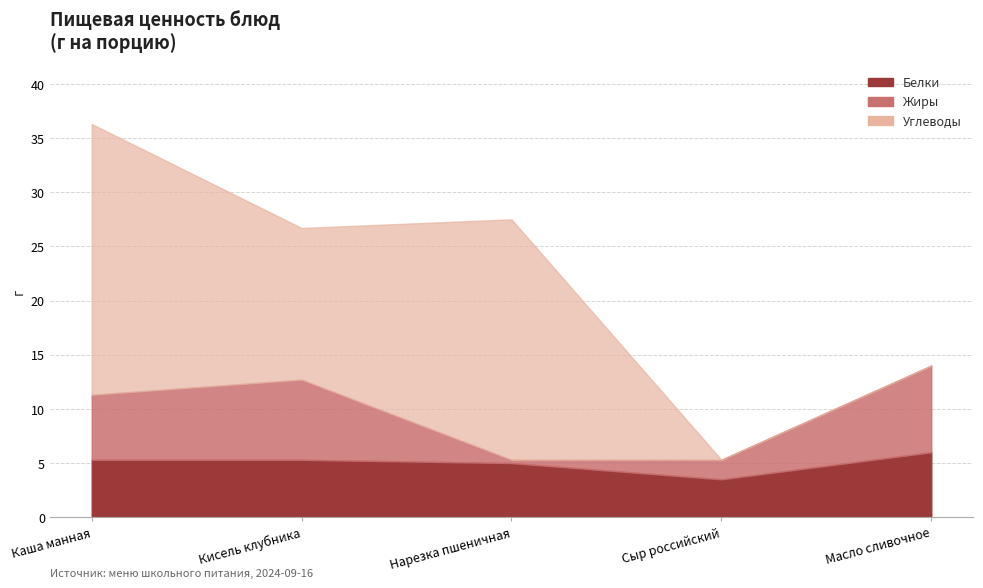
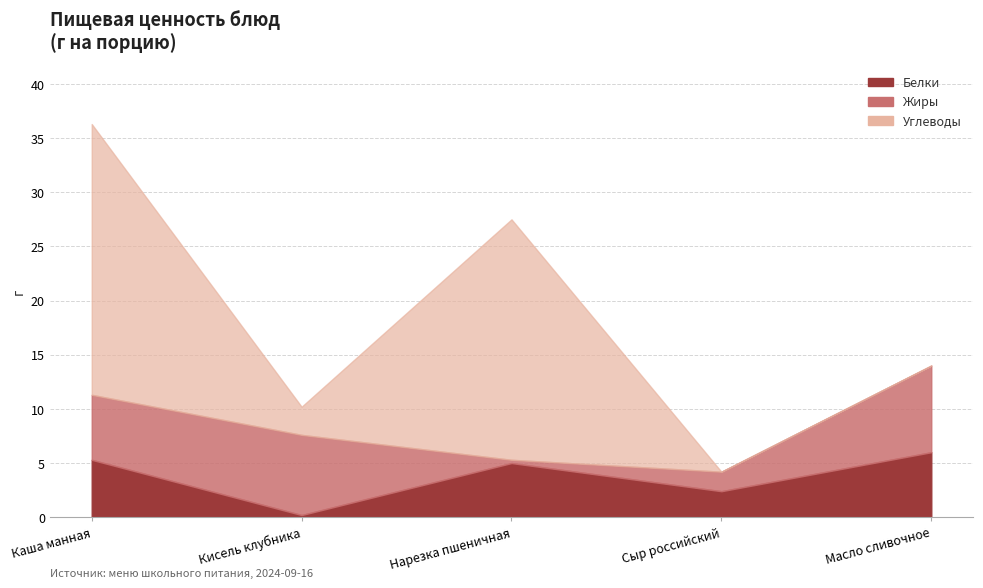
  {
    "Белки": {
      "Каша манная": 5.3,
-     "Кисель клубника": 5.3,
+     "Кисель клубника": 0.2,
      "Нарезка пшеничная": 5.0,
-     "Сыр российский": 3.5,
+     "Сыр российский": 2.4,
      "Масло сливочное": 6.0
    },
    "Жиры": {
      "Каша манная": 6.0,
      "Кисель клубника": 7.4,
      "Нарезка пшеничная": 0.3
    },
    "Углеводы": {
      "Каша манная": 25.0,
-     "Кисель клубника": 14.0,
+     "Кисель клубника": 2.6,
      "Нарезка пшеничная": 22.2
    }
  }
